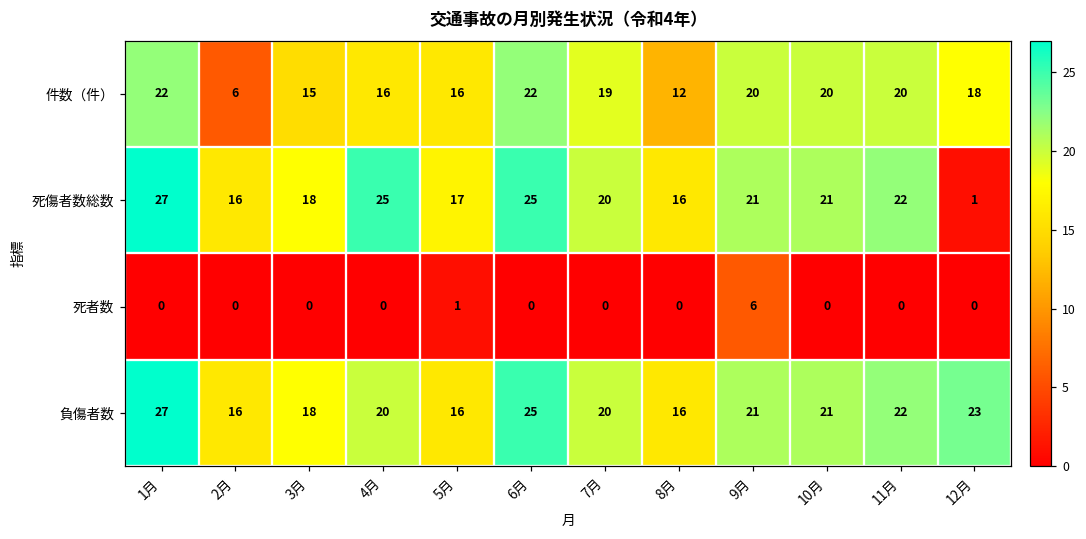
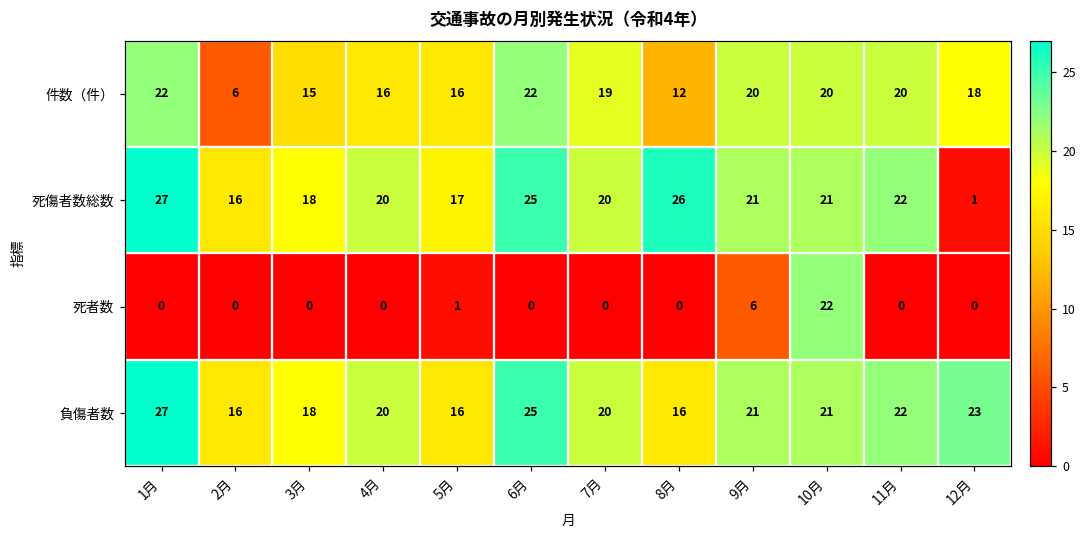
  {
    "件数（件）": {
      "1月": 22,
      "2月": 6,
      "3月": 15,
      "4月": 16,
      "5月": 16,
      "6月": 22,
      "7月": 19,
      "8月": 12,
      "9月": 20,
      "10月": 20,
      "11月": 20,
      "12月": 18
    },
    "死傷者数総数": {
      "1月": 27,
      "2月": 16,
      "3月": 18,
-     "4月": 25,
+     "4月": 20,
      "5月": 17,
      "6月": 25,
      "7月": 20,
-     "8月": 16,
+     "8月": 26,
      "9月": 21,
      "10月": 21,
      "11月": 22,
      "12月": 1
    },
    "死者数": {
      "1月": 0,
      "2月": 0,
      "3月": 0,
      "4月": 0,
      "5月": 1,
      "6月": 0,
      "7月": 0,
      "8月": 0,
      "9月": 6,
-     "10月": 0,
+     "10月": 22,
      "11月": 0,
      "12月": 0
    },
    "負傷者数": {
      "1月": 27,
      "2月": 16,
      "3月": 18,
      "4月": 20,
      "5月": 16,
      "6月": 25,
      "7月": 20,
      "8月": 16,
      "9月": 21,
      "10月": 21,
      "11月": 22,
      "12月": 23
    }
  }
